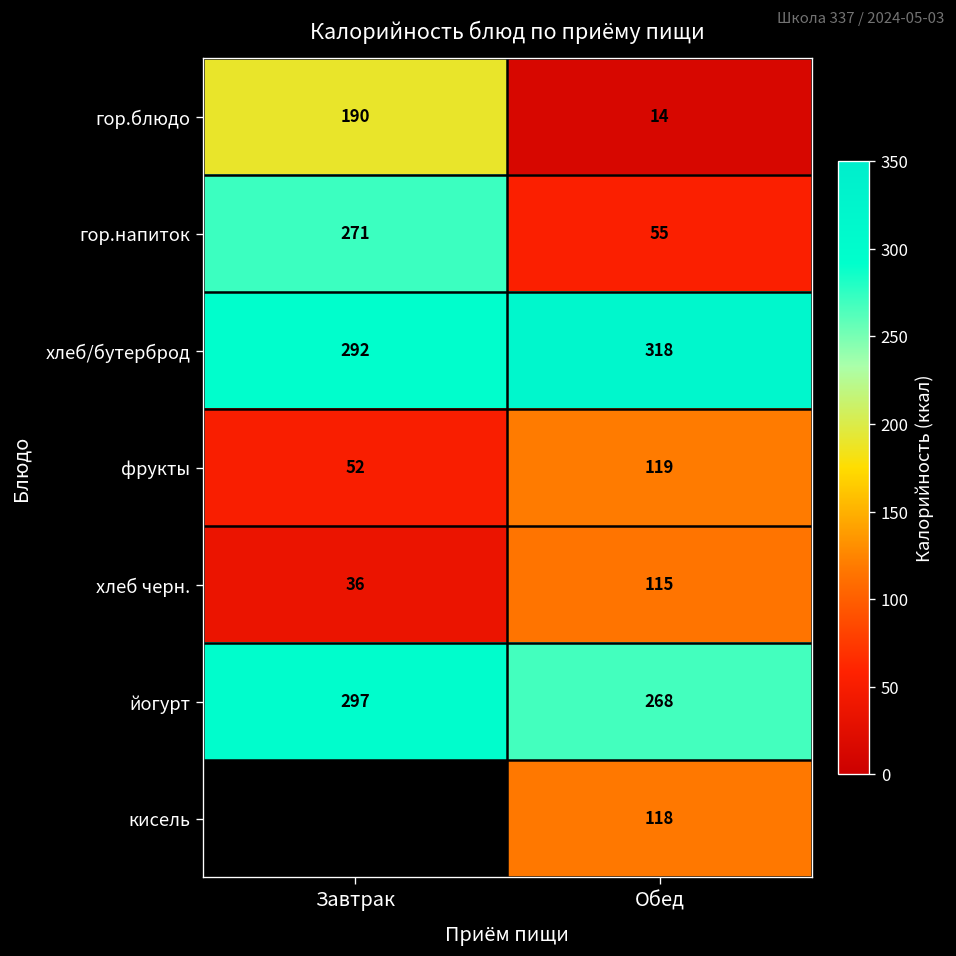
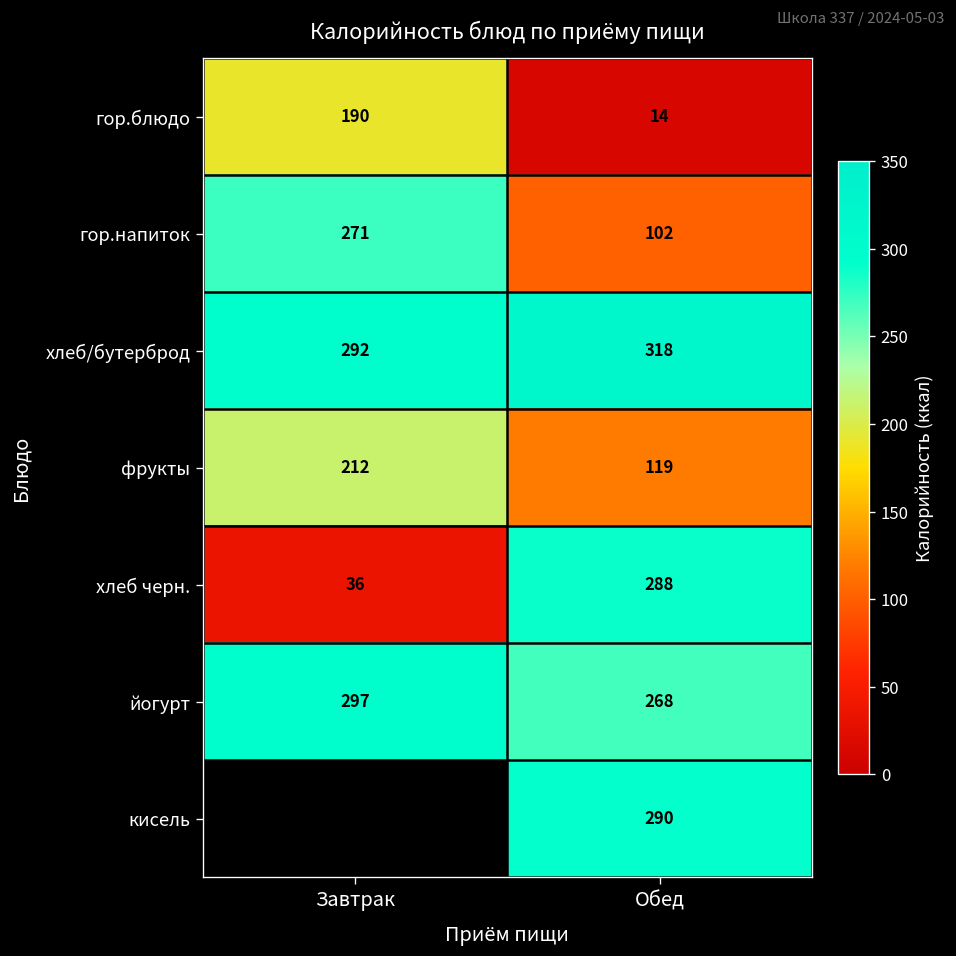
  {
    "гор.блюдо": {
      "Завтрак": 190,
      "Обед": 14
    },
    "гор.напиток": {
      "Завтрак": 271,
-     "Обед": 55
+     "Обед": 102
    },
    "хлеб/бутерброд": {
      "Завтрак": 292,
      "Обед": 318
    },
    "фрукты": {
-     "Завтрак": 52,
+     "Завтрак": 212,
      "Обед": 119
    },
    "хлеб черн.": {
      "Завтрак": 36,
-     "Обед": 115
+     "Обед": 288
    },
    "йогурт": {
      "Завтрак": 297,
      "Обед": 268
    },
    "кисель": {
-     "Обед": 118
+     "Обед": 290
    }
  }
